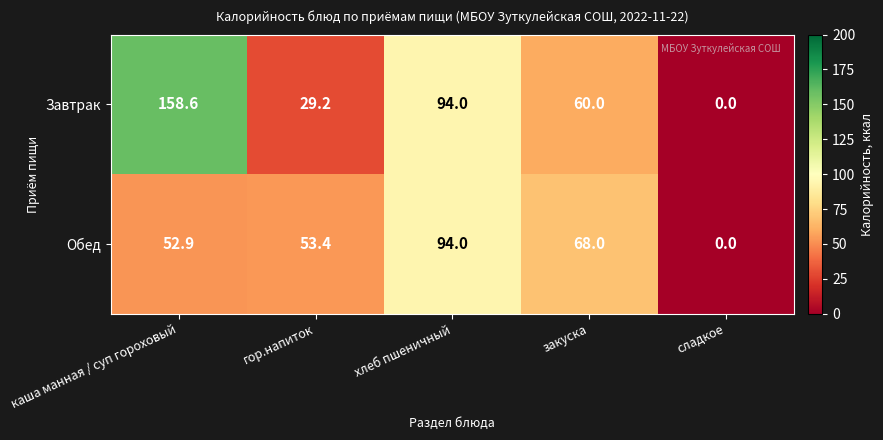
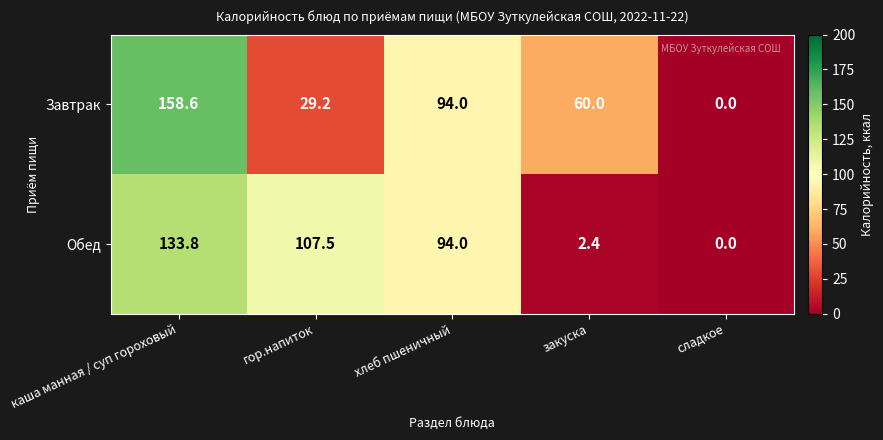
  {
    "Завтрак": {
      "каша манная / суп гороховый": 158.6,
      "гор.напиток": 29.2,
      "хлеб пшеничный": 94.0,
      "закуска": 60.0
    },
    "Обед": {
-     "каша манная / суп гороховый": 52.9,
-     "гор.напиток": 53.4,
+     "каша манная / суп гороховый": 133.8,
+     "гор.напиток": 107.5,
      "хлеб пшеничный": 94.0,
-     "закуска": 68.0,
+     "закуска": 2.4,
      "сладкое": 0.0
    }
  }
